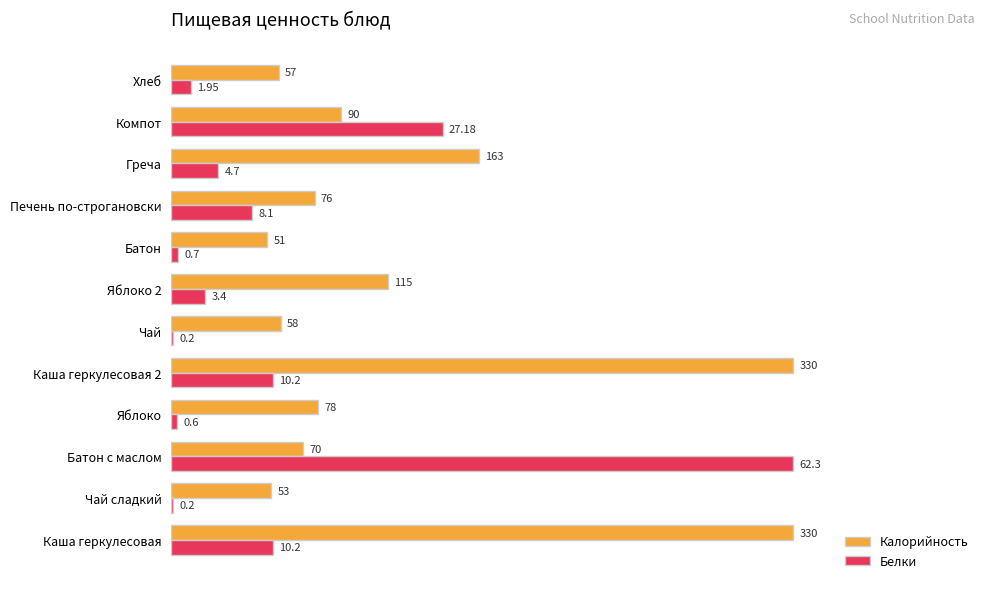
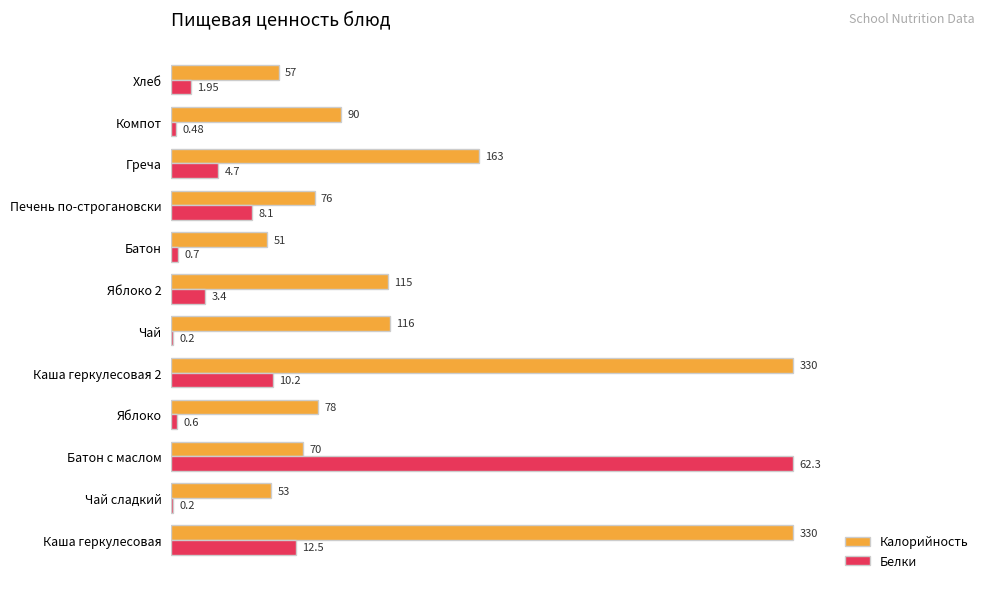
  {
    "Калорийность": {
-     "Чай": 58
+     "Чай": 116
    },
    "Белки": {
-     "Компот": 27.18,
-     "Каша геркулесовая": 10.2
+     "Компот": 0.48,
+     "Каша геркулесовая": 12.5
    }
  }
